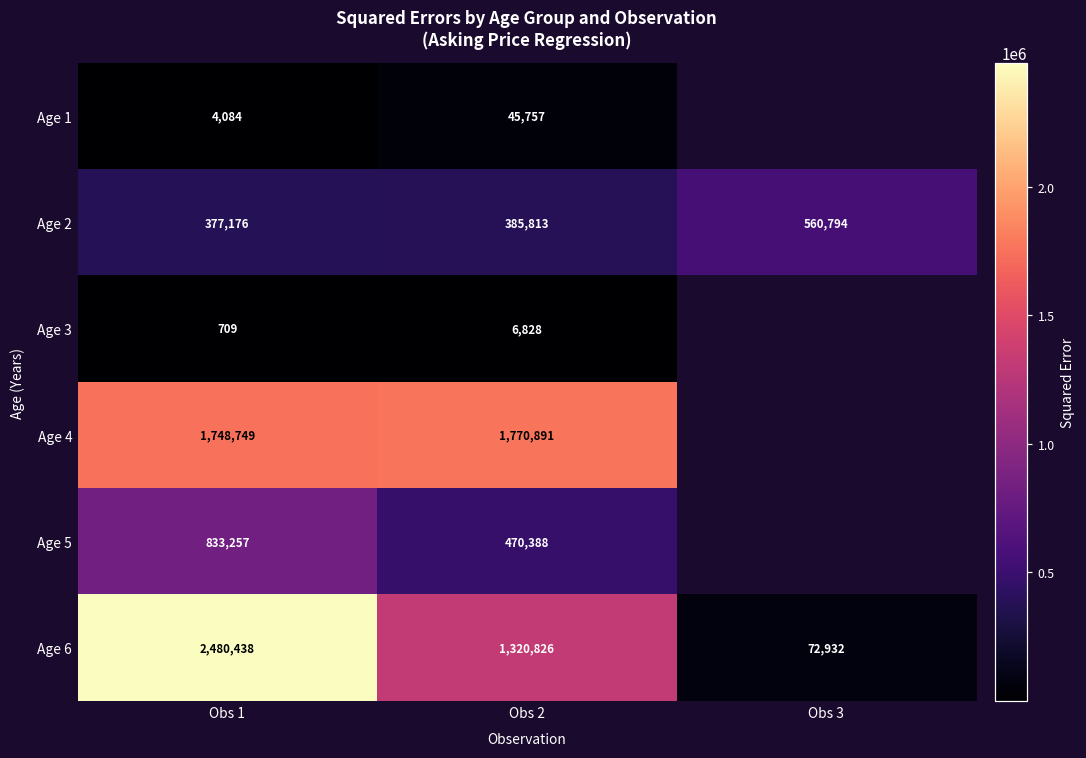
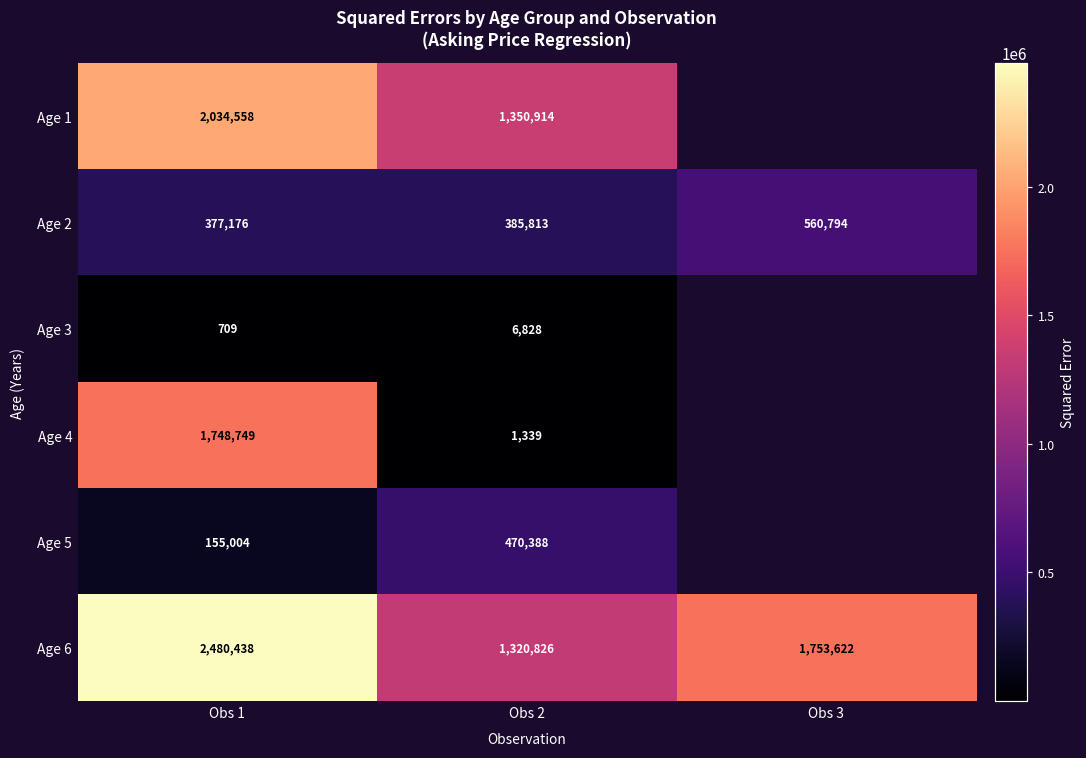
  {
    "Age 1": {
-     "Obs 1": "4,084",
-     "Obs 2": "45,757"
+     "Obs 1": "2,034,558",
+     "Obs 2": "1,350,914"
    },
    "Age 2": {
      "Obs 1": "377,176",
      "Obs 2": "385,813",
      "Obs 3": "560,794"
    },
    "Age 3": {
      "Obs 1": "709",
      "Obs 2": "6,828"
    },
    "Age 4": {
      "Obs 1": "1,748,749",
-     "Obs 2": "1,770,891"
+     "Obs 2": "1,339"
    },
    "Age 5": {
-     "Obs 1": "833,257",
+     "Obs 1": "155,004",
      "Obs 2": "470,388"
    },
    "Age 6": {
      "Obs 1": "2,480,438",
      "Obs 2": "1,320,826",
-     "Obs 3": "72,932"
+     "Obs 3": "1,753,622"
    }
  }
